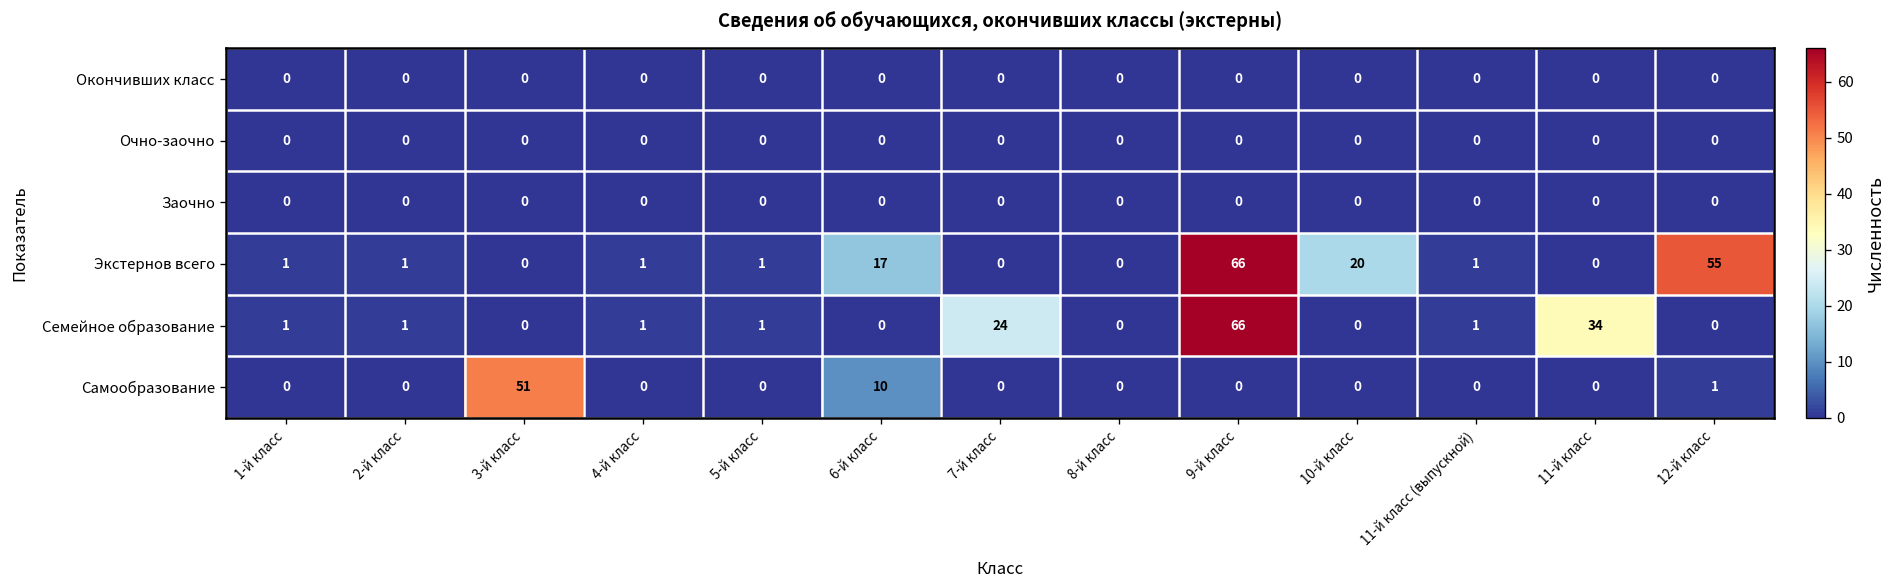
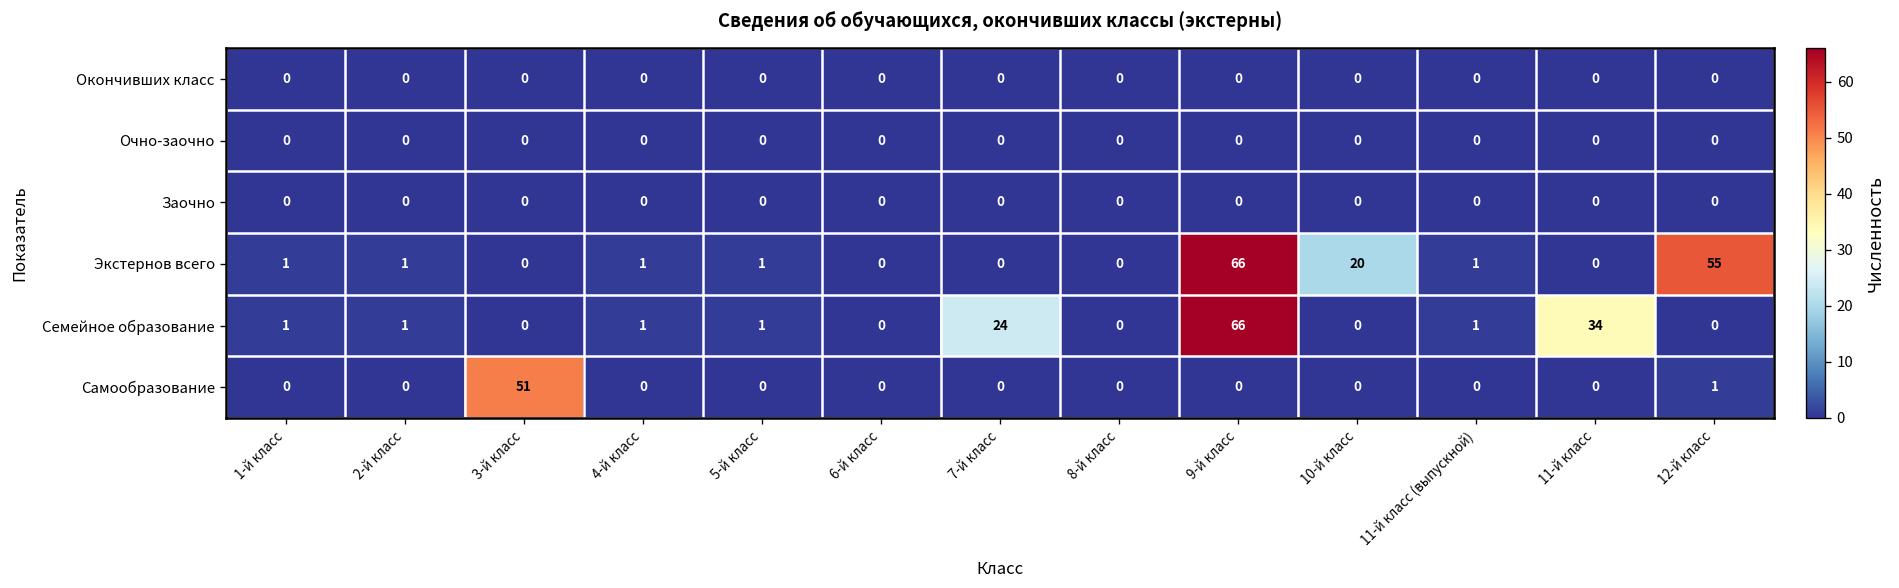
  {
    "Окончивших класс": {
      "1-й класс": 0,
      "2-й класс": 0,
      "3-й класс": 0,
      "4-й класс": 0,
      "5-й класс": 0,
      "6-й класс": 0,
      "7-й класс": 0,
      "8-й класс": 0,
      "9-й класс": 0,
      "10-й класс": 0,
      "11-й класс (выпускной)": 0,
      "11-й класс": 0,
      "12-й класс": 0
    },
    "Очно-заочно": {
      "1-й класс": 0,
      "2-й класс": 0,
      "3-й класс": 0,
      "4-й класс": 0,
      "5-й класс": 0,
      "6-й класс": 0,
      "7-й класс": 0,
      "8-й класс": 0,
      "9-й класс": 0,
      "10-й класс": 0,
      "11-й класс (выпускной)": 0,
      "11-й класс": 0,
      "12-й класс": 0
    },
    "Заочно": {
      "1-й класс": 0,
      "2-й класс": 0,
      "3-й класс": 0,
      "4-й класс": 0,
      "5-й класс": 0,
      "6-й класс": 0,
      "7-й класс": 0,
      "8-й класс": 0,
      "9-й класс": 0,
      "10-й класс": 0,
      "11-й класс (выпускной)": 0,
      "11-й класс": 0,
      "12-й класс": 0
    },
    "Экстернов всего": {
      "1-й класс": 1,
      "2-й класс": 1,
      "3-й класс": 0,
      "4-й класс": 1,
      "5-й класс": 1,
-     "6-й класс": 17,
+     "6-й класс": 0,
      "7-й класс": 0,
      "8-й класс": 0,
      "9-й класс": 66,
      "10-й класс": 20,
      "11-й класс (выпускной)": 1,
      "11-й класс": 0,
      "12-й класс": 55
    },
    "Семейное образование": {
      "1-й класс": 1,
      "2-й класс": 1,
      "3-й класс": 0,
      "4-й класс": 1,
      "5-й класс": 1,
      "6-й класс": 0,
      "7-й класс": 24,
      "8-й класс": 0,
      "9-й класс": 66,
      "10-й класс": 0,
      "11-й класс (выпускной)": 1,
      "11-й класс": 34,
      "12-й класс": 0
    },
    "Самообразование": {
      "1-й класс": 0,
      "2-й класс": 0,
      "3-й класс": 51,
      "4-й класс": 0,
      "5-й класс": 0,
-     "6-й класс": 10,
+     "6-й класс": 0,
      "7-й класс": 0,
      "8-й класс": 0,
      "9-й класс": 0,
      "10-й класс": 0,
      "11-й класс (выпускной)": 0,
      "11-й класс": 0,
      "12-й класс": 1
    }
  }
